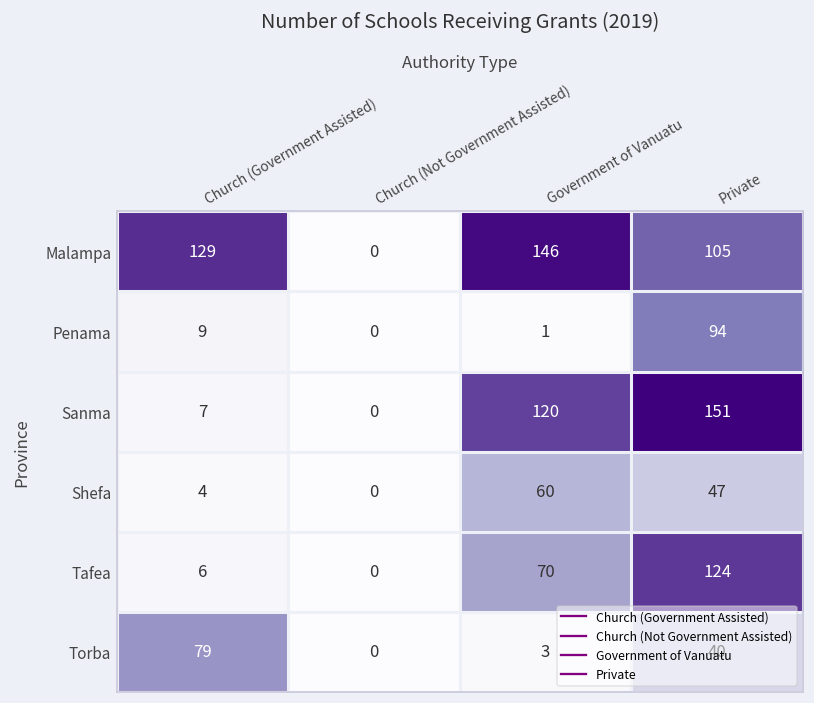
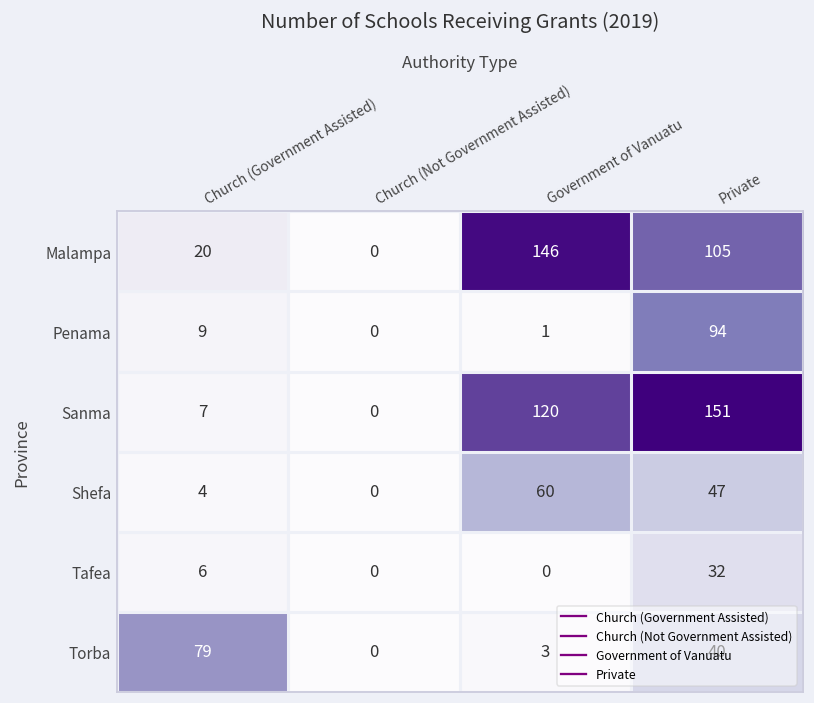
  {
    "Malampa": {
-     "Church (Government Assisted)": 129,
+     "Church (Government Assisted)": 20,
      "Church (Not Government Assisted)": 0,
      "Government of Vanuatu": 146,
      "Private": 105
    },
    "Penama": {
      "Church (Government Assisted)": 9,
      "Church (Not Government Assisted)": 0,
      "Government of Vanuatu": 1,
      "Private": 94
    },
    "Sanma": {
      "Church (Government Assisted)": 7,
      "Church (Not Government Assisted)": 0,
      "Government of Vanuatu": 120,
      "Private": 151
    },
    "Shefa": {
      "Church (Government Assisted)": 4,
      "Church (Not Government Assisted)": 0,
      "Government of Vanuatu": 60,
      "Private": 47
    },
    "Tafea": {
      "Church (Government Assisted)": 6,
      "Church (Not Government Assisted)": 0,
-     "Government of Vanuatu": 70,
-     "Private": 124
+     "Government of Vanuatu": 0,
+     "Private": 32
    },
    "Torba": {
      "Church (Government Assisted)": 79,
      "Church (Not Government Assisted)": 0,
      "Government of Vanuatu": 3
    }
  }
